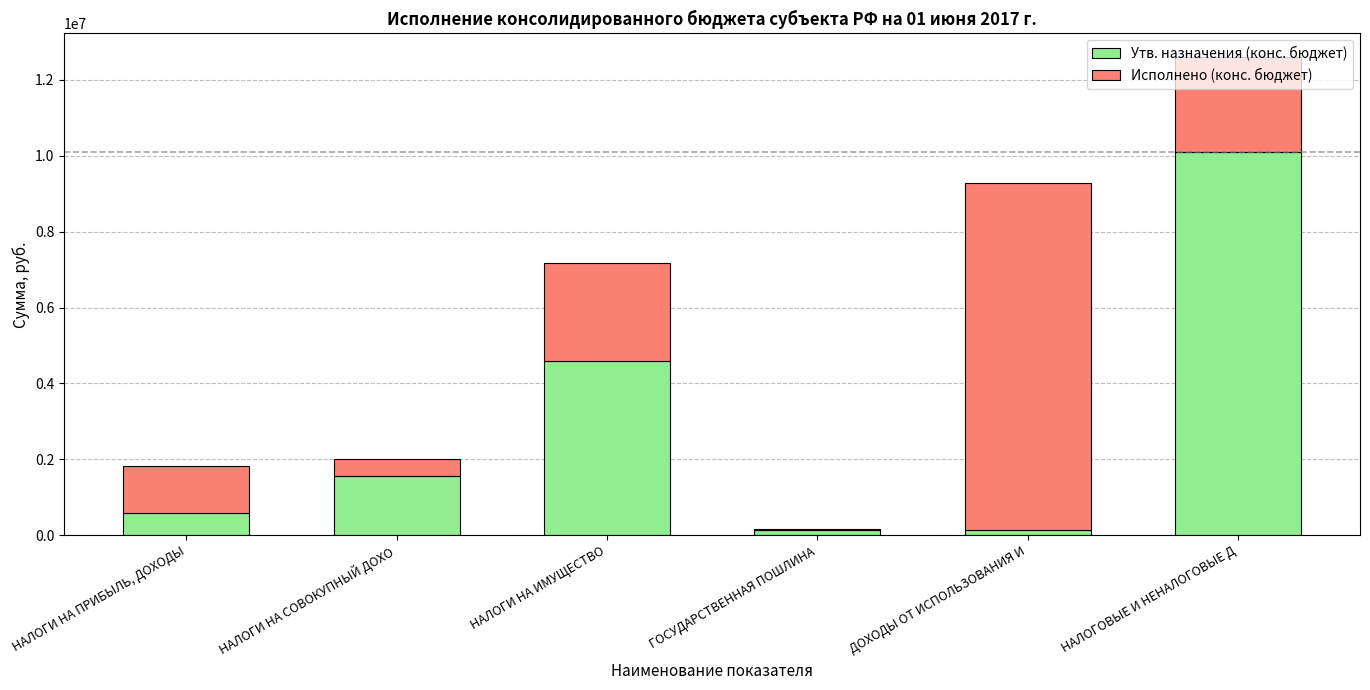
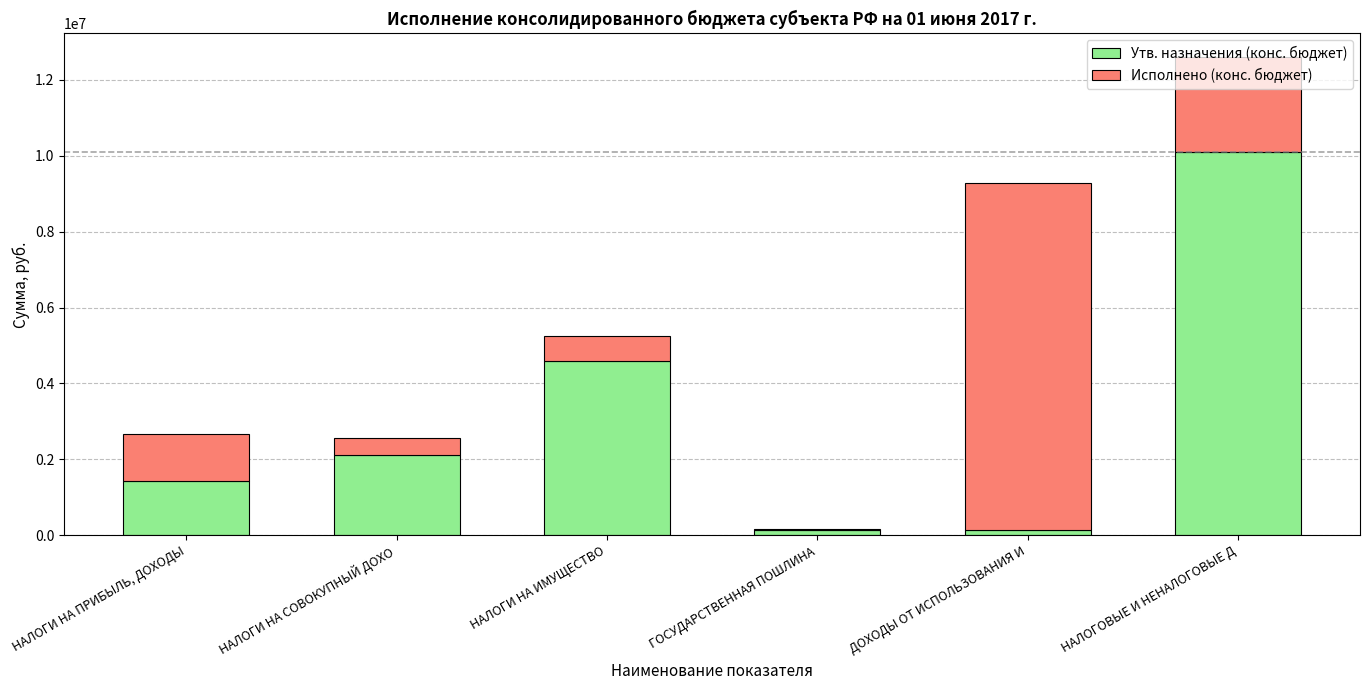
  {
    "Утв. назначения (конс. бюджет)": {
-     "НАЛОГИ НА ПРИБЫЛЬ, ДОХОДЫ": 600000,
-     "НАЛОГИ НА СОВОКУПНЫЙ ДОХО": 1600000,
+     "НАЛОГИ НА ПРИБЫЛЬ, ДОХОДЫ": 1400000,
+     "НАЛОГИ НА СОВОКУПНЫЙ ДОХО": 2100000,
      "НАЛОГИ НА ИМУЩЕСТВО": 4600000,
      "ГОСУДАРСТВЕННАЯ ПОШЛИНА": 100000,
      "ДОХОДЫ ОТ ИСПОЛЬЗОВАНИЯ И": 100000,
      "НАЛОГОВЫЕ И НЕНАЛОГОВЫЕ Д": 10100000
    },
    "Исполнено (конс. бюджет)": {
      "НАЛОГИ НА ПРИБЫЛЬ, ДОХОДЫ": 1200000,
      "НАЛОГИ НА СОВОКУПНЫЙ ДОХО": 400000,
-     "НАЛОГИ НА ИМУЩЕСТВО": 2600000,
+     "НАЛОГИ НА ИМУЩЕСТВО": 700000,
      "ДОХОДЫ ОТ ИСПОЛЬЗОВАНИЯ И": 9100000
    }
  }
